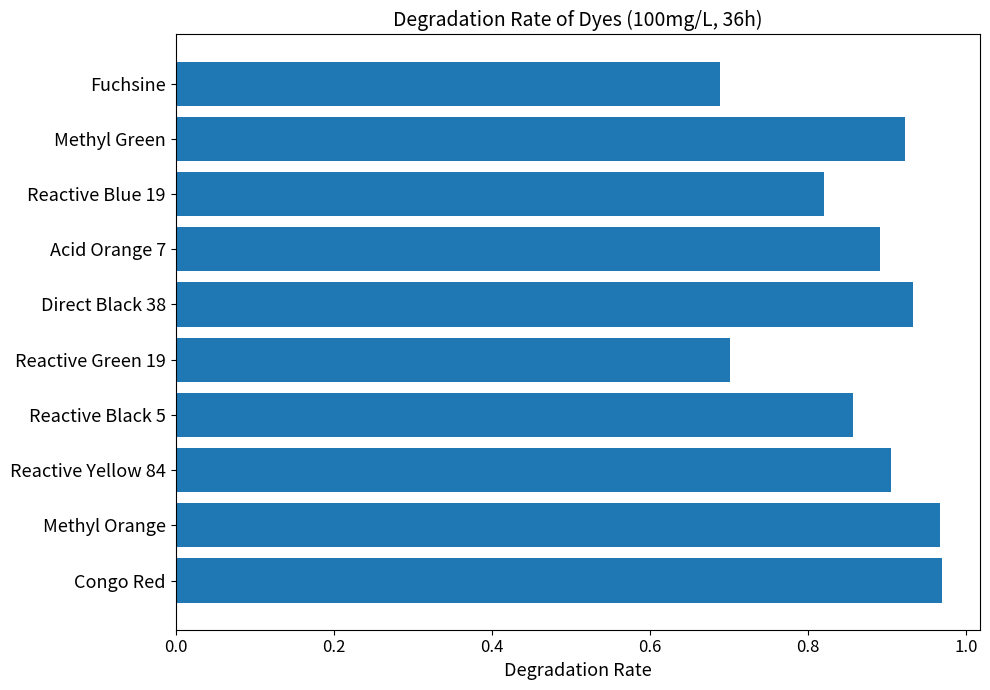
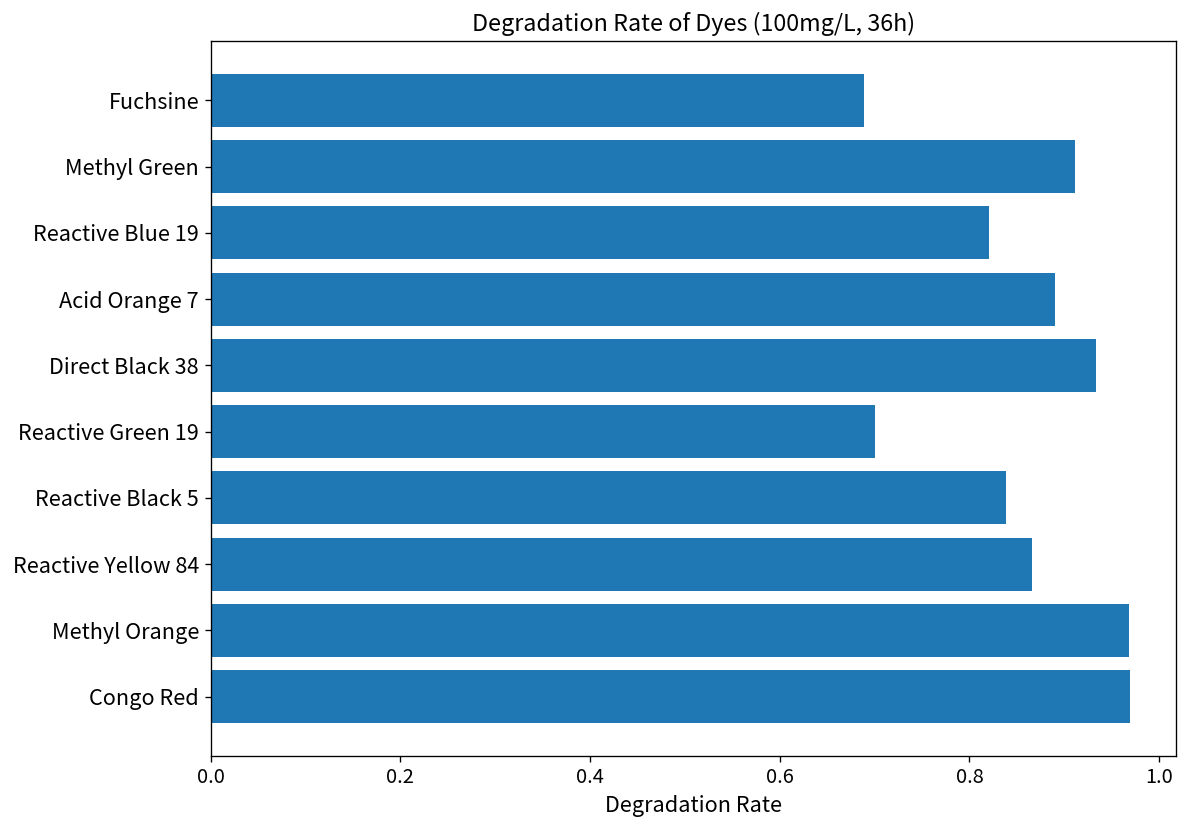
  {
    "Fuchsine": 0.69,
-   "Methyl Green": 0.92,
+   "Methyl Green": 0.91,
    "Reactive Blue 19": 0.82,
    "Acid Orange 7": 0.89,
    "Direct Black 38": 0.93,
    "Reactive Green 19": 0.70,
-   "Reactive Black 5": 0.86,
-   "Reactive Yellow 84": 0.91,
+   "Reactive Black 5": 0.84,
+   "Reactive Yellow 84": 0.87,
    "Methyl Orange": 0.97,
    "Congo Red": 0.97
  }
